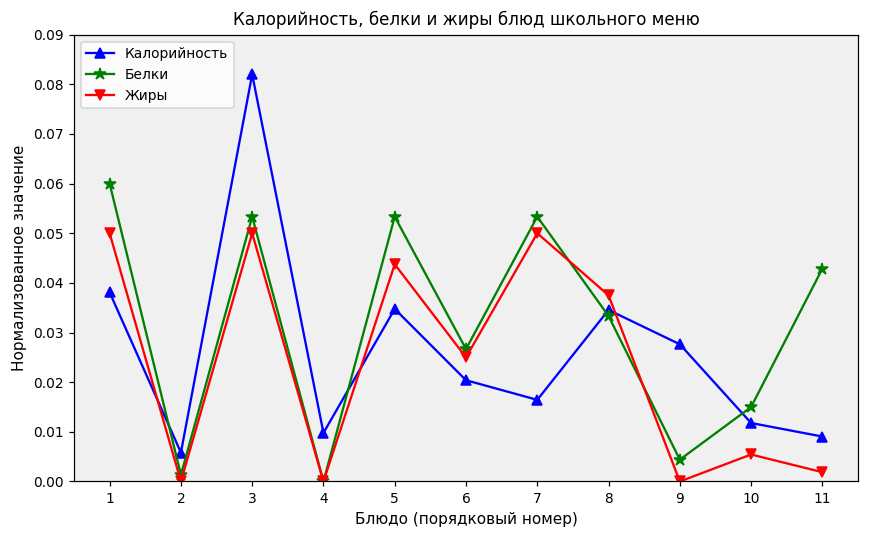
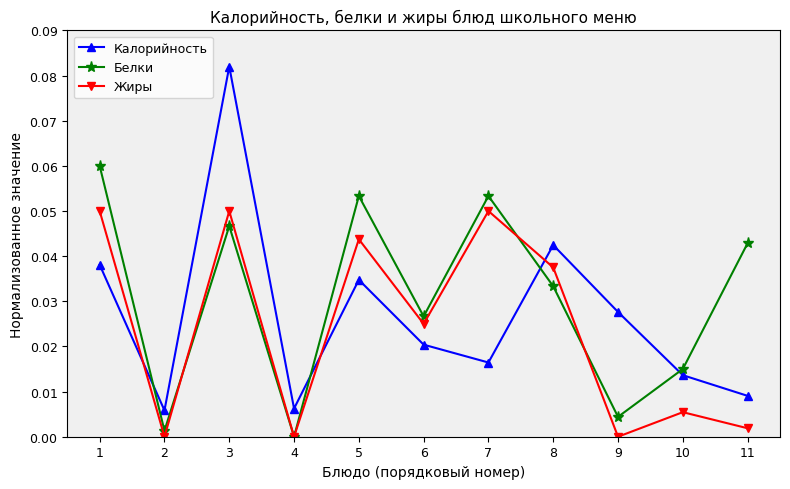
  {
    "Калорийность": {
      "1": 0.038,
      "2": 0.006,
      "3": 0.082,
-     "4": 0.010,
+     "4": 0.006,
      "5": 0.035,
      "6": 0.020,
      "7": 0.016,
-     "8": 0.035,
+     "8": 0.042,
      "9": 0.028,
-     "10": 0.012,
+     "10": 0.014,
      "11": 0.009
    },
    "Белки": {
      "1": 0.060,
      "2": 0.001,
-     "3": 0.053,
+     "3": 0.047,
      "5": 0.053,
      "6": 0.027,
      "7": 0.053,
      "8": 0.033,
      "9": 0.004,
      "10": 0.015,
      "11": 0.043
    },
    "Жиры": {
      "1": 0.050,
      "2": 0.000,
      "3": 0.050,
      "5": 0.044,
      "6": 0.025,
      "7": 0.050,
      "8": 0.038,
      "9": 0.000,
      "10": 0.005,
      "11": 0.002
    }
  }
